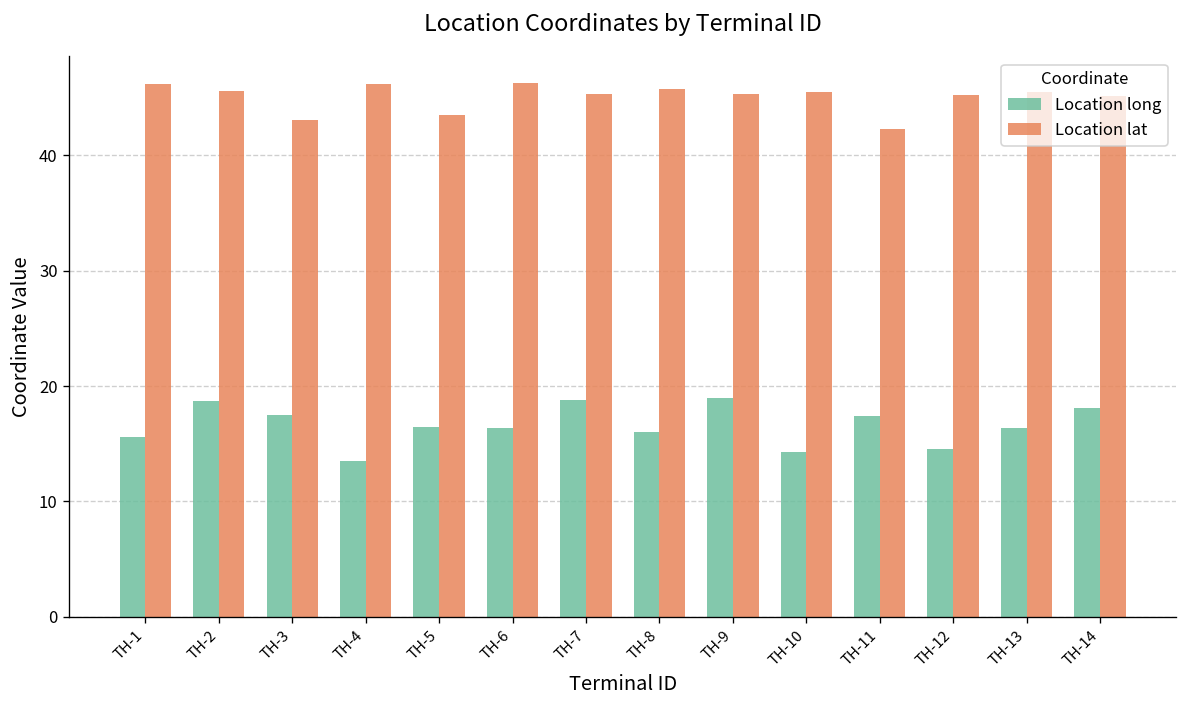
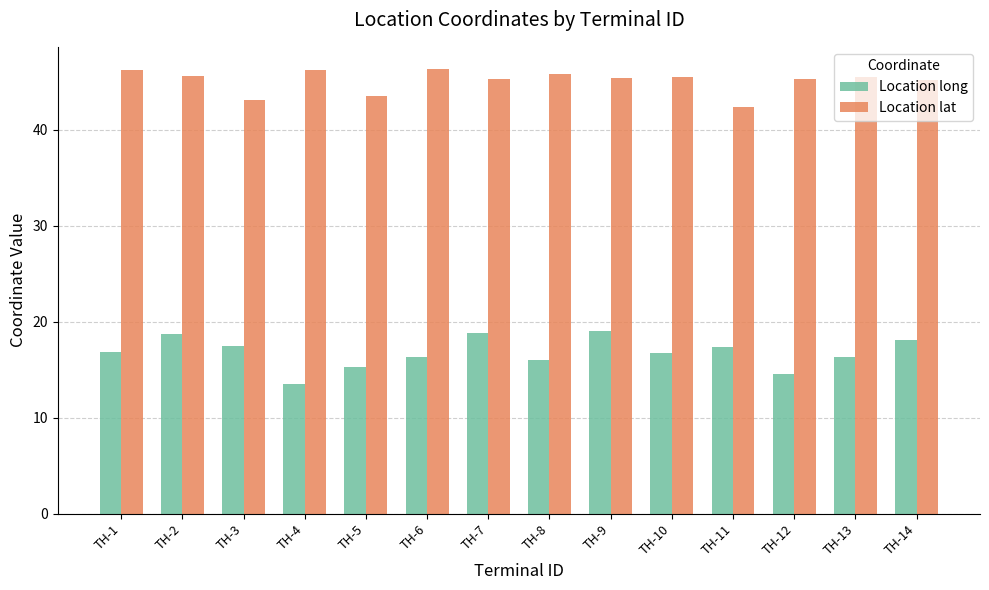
  {
    "Location long": {
-     "TH-1": 16,
+     "TH-1": 17,
      "TH-2": 19,
      "TH-3": 17,
      "TH-4": 13,
-     "TH-5": 16,
+     "TH-5": 15,
      "TH-6": 16,
      "TH-7": 19,
      "TH-8": 16,
      "TH-9": 19,
-     "TH-10": 14,
+     "TH-10": 17,
      "TH-11": 17,
      "TH-12": 15,
      "TH-13": 16,
      "TH-14": 18
    },
    "Location lat": {
      "TH-1": 46,
      "TH-2": 46,
      "TH-3": 43,
      "TH-4": 46,
      "TH-5": 44,
      "TH-6": 46,
      "TH-7": 45,
      "TH-8": 46,
      "TH-9": 45,
      "TH-10": 45,
      "TH-11": 42,
      "TH-12": 45
    }
  }
